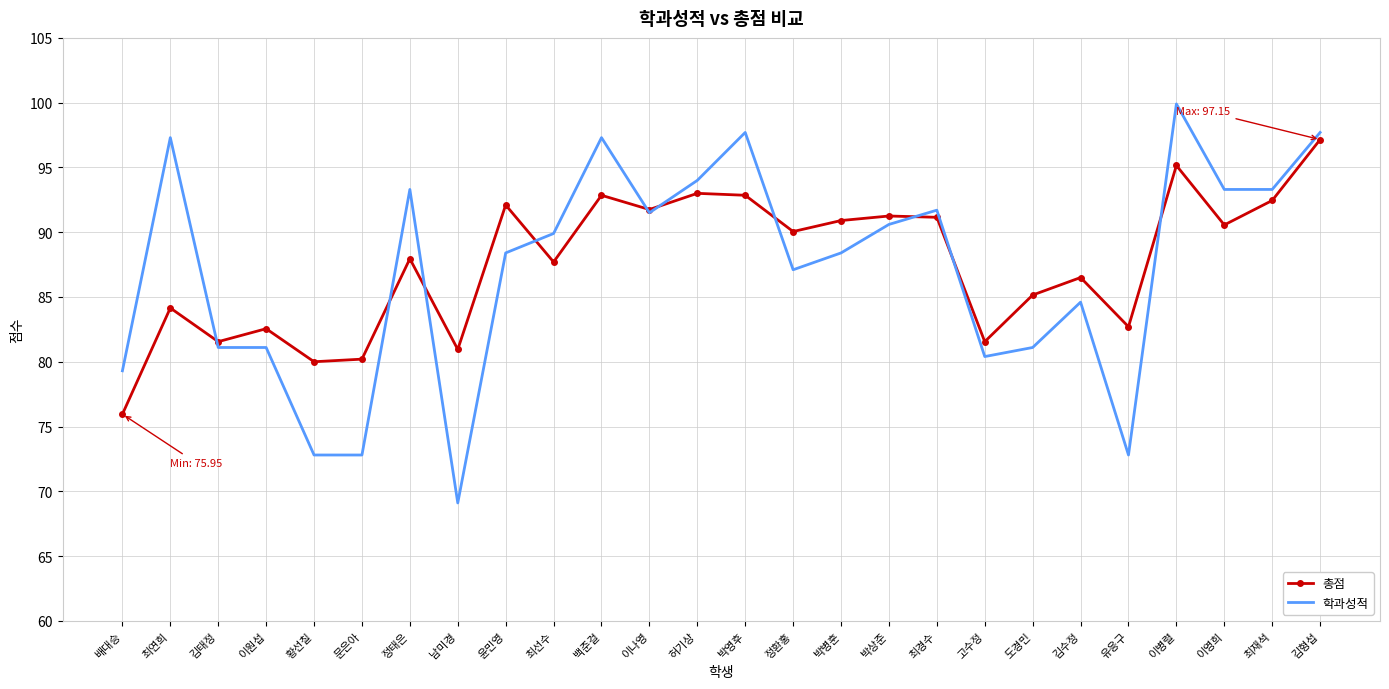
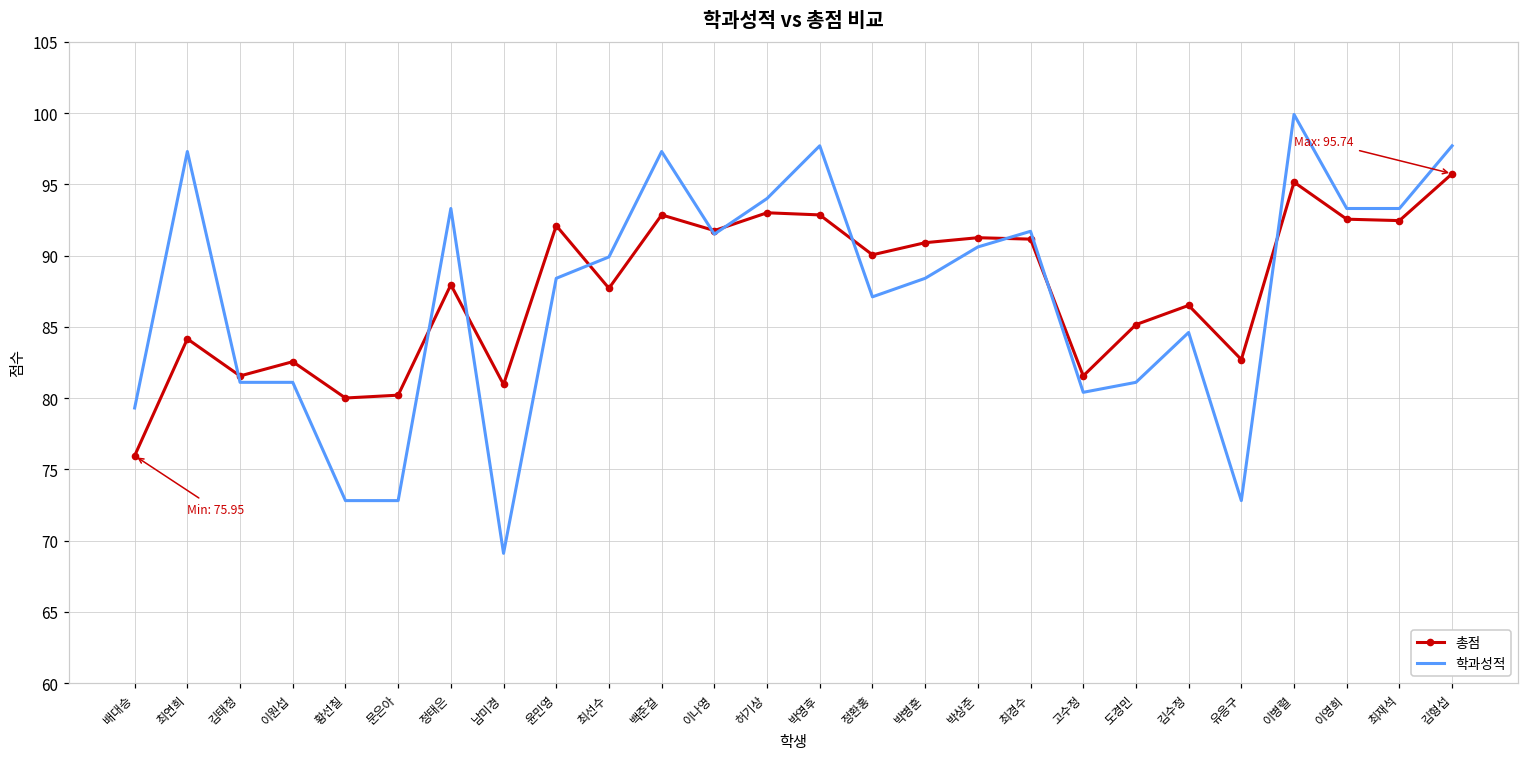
  {
    "총점": {
      "배대승": 75.95,
-     "이영희": 90.6,
-     "김형섭": 97.15
+     "이영희": 92.6,
+     "김형섭": 95.74
    },
    "학과성적": {
      "배대승": 79.3,
      "최연희": 97.3,
      "김태정": 81.1,
      "이원섭": 81.1,
      "황선칠": 72.8,
      "문은아": 72.8,
      "정태은": 93.3,
      "남미경": 69.1,
      "윤민영": 88.4,
      "최선수": 89.9,
      "백준걸": 97.3,
      "이나영": 91.5,
      "허기상": 94.0,
      "박영후": 97.7,
      "정환홍": 87.1,
      "박병훈": 88.4,
      "박상준": 90.6,
      "최경수": 91.7,
      "고수정": 80.4,
      "도경민": 81.1,
      "김수정": 84.6,
      "유응구": 72.8,
      "이병렬": 99.9,
      "이영희": 93.3,
      "최재석": 93.3
    }
  }
